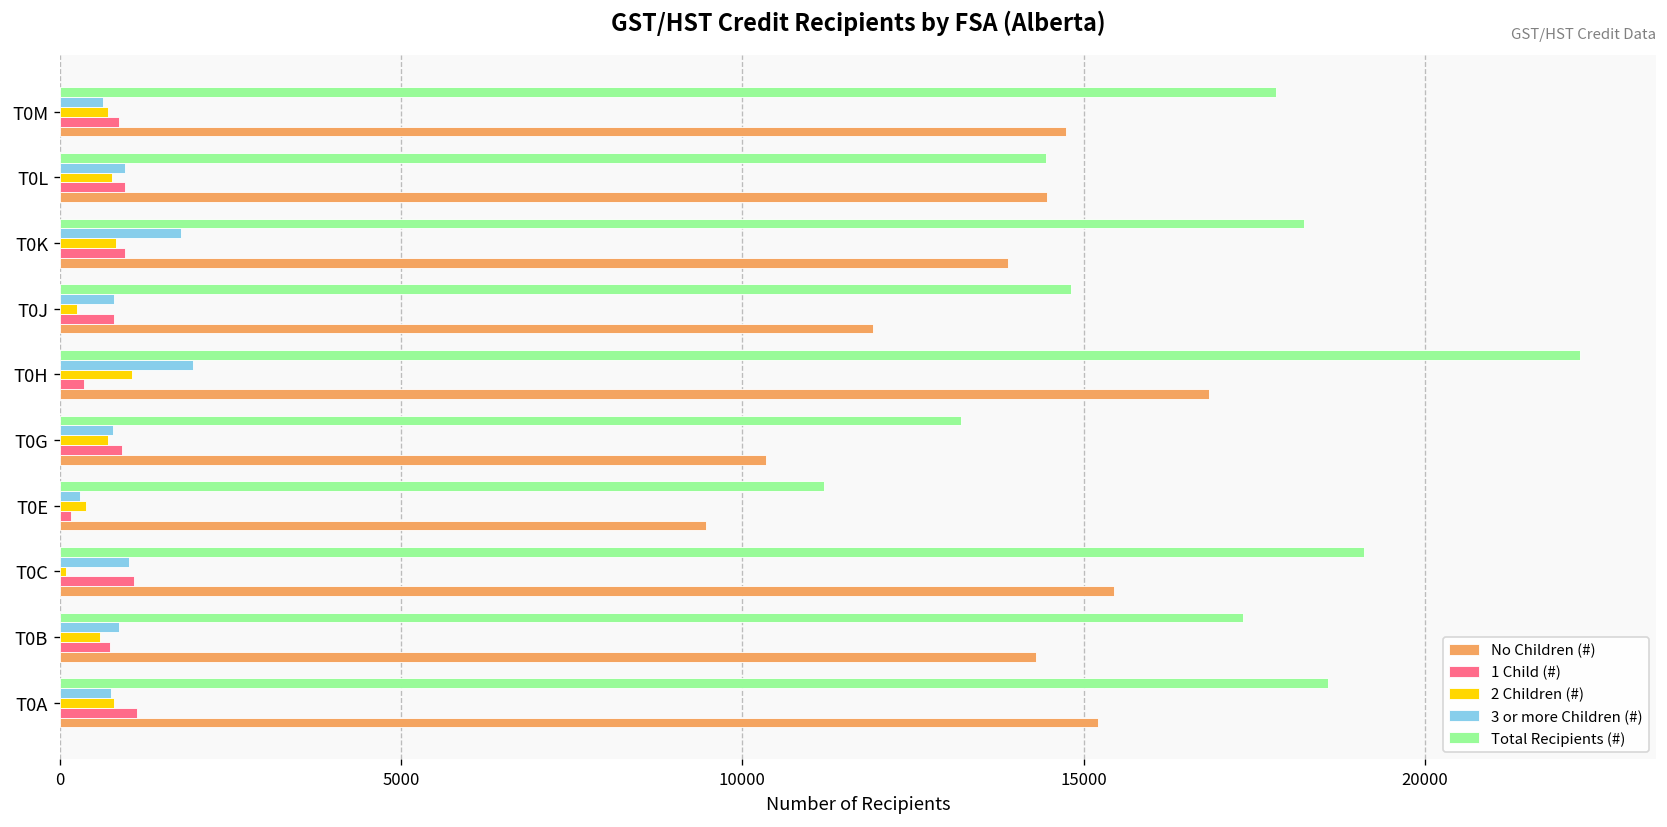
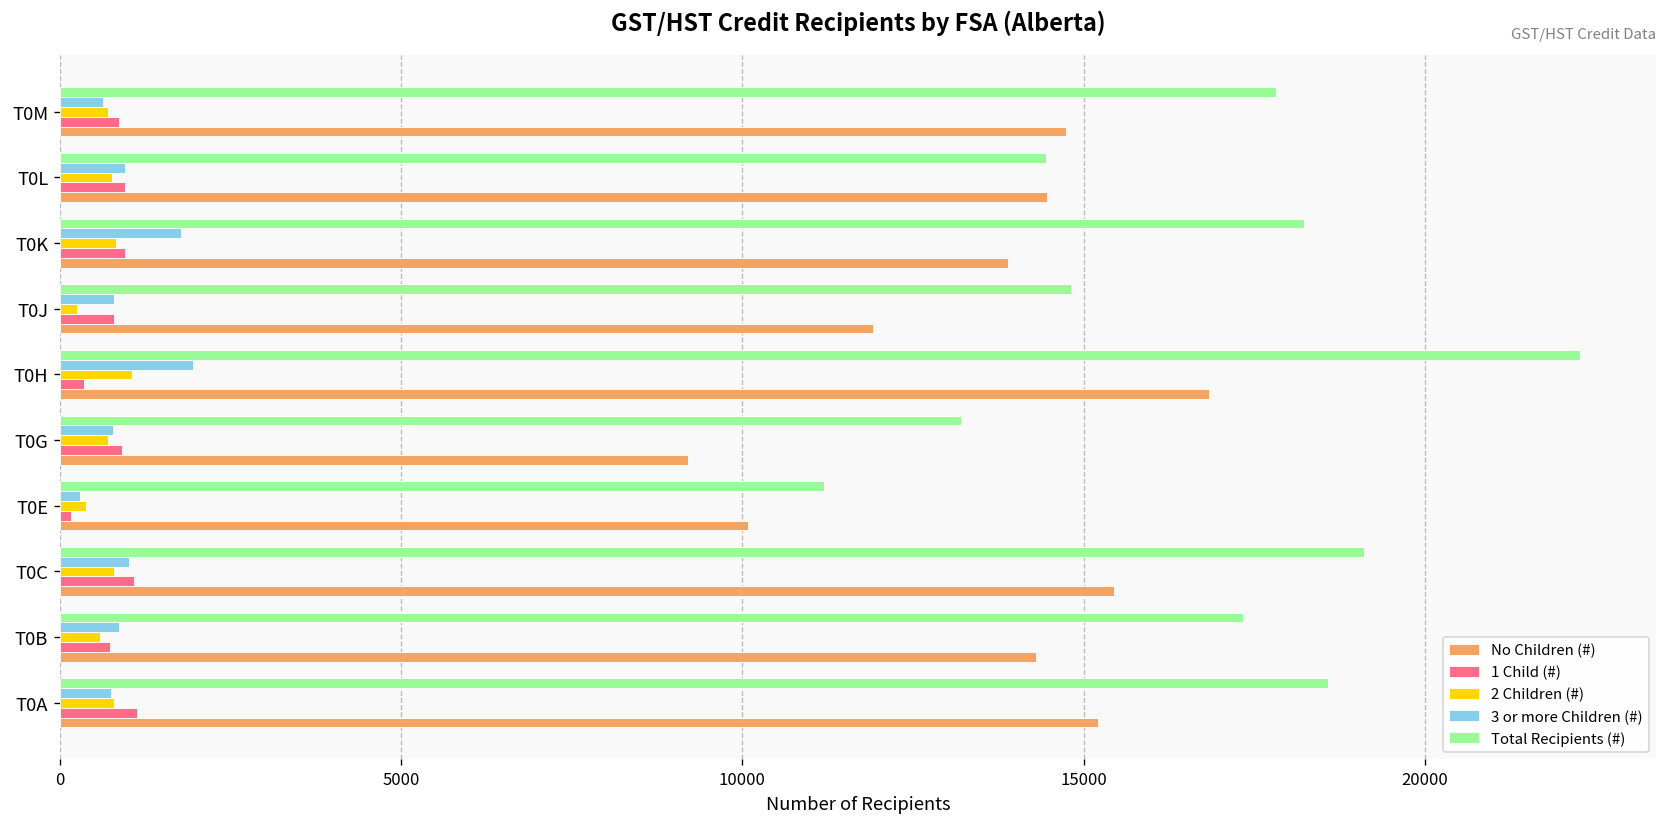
  {
    "No Children (#)": {
      "T0M": 14700,
      "T0L": 14500,
      "T0K": 13900,
      "T0J": 11900,
      "T0H": 16800,
-     "T0G": 10300,
-     "T0E": 9500,
+     "T0G": 9200,
+     "T0E": 10100,
      "T0C": 15500,
      "T0B": 14300,
      "T0A": 15200
    },
    "1 Child (#)": {
      "T0M": 900,
      "T0L": 1000,
      "T0K": 1000,
      "T0J": 800,
      "T0H": 400,
      "T0G": 900,
      "T0E": 200,
      "T0C": 1100,
      "T0B": 700,
      "T0A": 1100
    },
    "2 Children (#)": {
      "T0M": 700,
      "T0L": 800,
      "T0K": 800,
      "T0J": 300,
      "T0H": 1100,
      "T0G": 700,
      "T0E": 400,
-     "T0C": 100,
+     "T0C": 800,
      "T0B": 600,
      "T0A": 800
    },
    "3 or more Children (#)": {
      "T0M": 600,
      "T0L": 1000,
      "T0K": 1800,
      "T0J": 800,
      "T0H": 2000,
      "T0G": 800,
      "T0E": 300,
      "T0C": 1000,
      "T0B": 900,
      "T0A": 800
    },
    "Total Recipients (#)": {
      "T0M": 17800,
      "T0L": 14500,
      "T0K": 18200,
      "T0J": 14800,
      "T0H": 22300,
      "T0G": 13200,
      "T0E": 11200,
      "T0C": 19100,
      "T0B": 17300,
      "T0A": 18600
    }
  }
